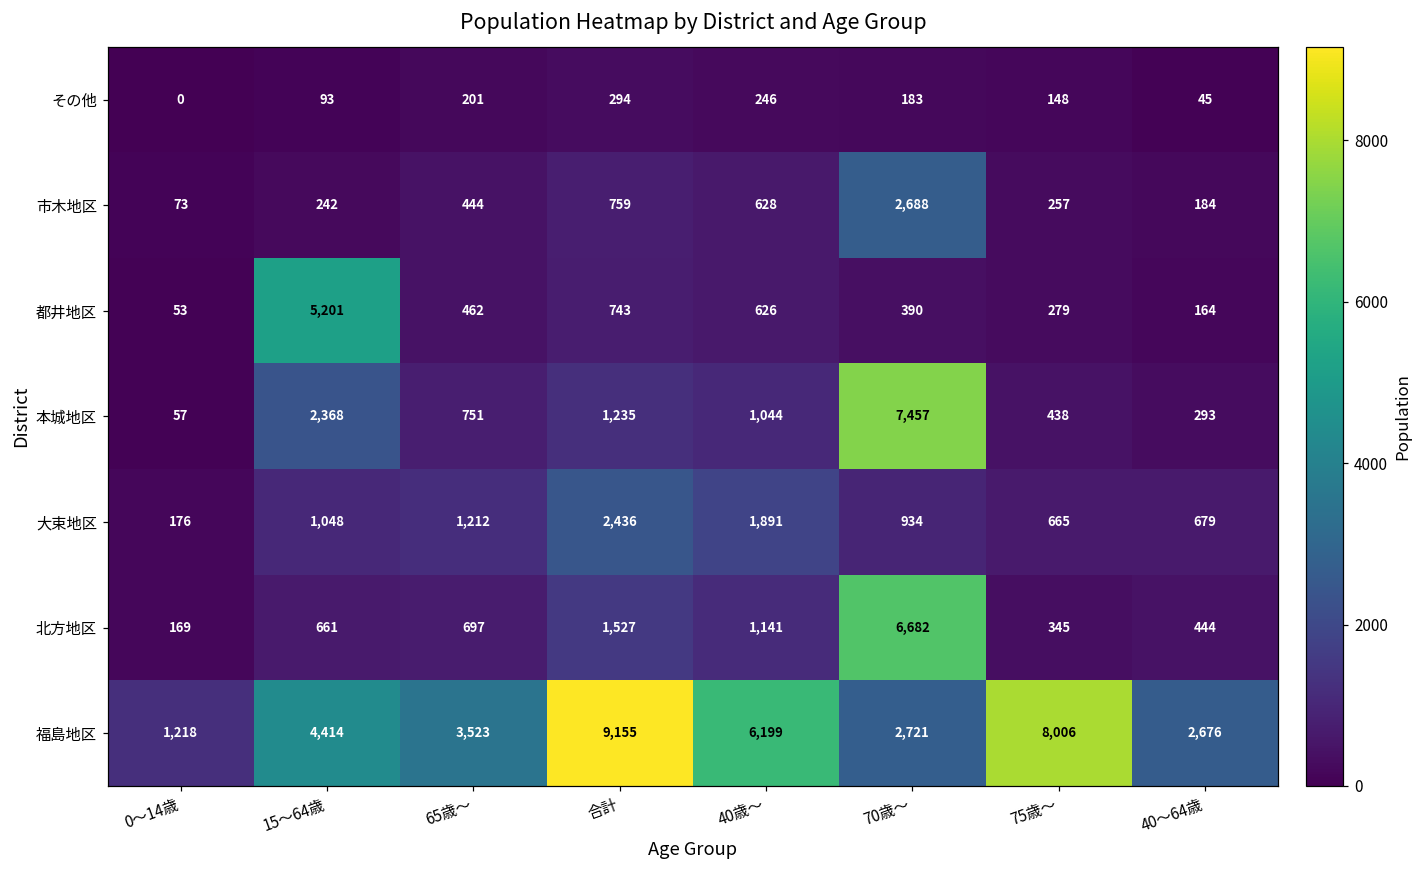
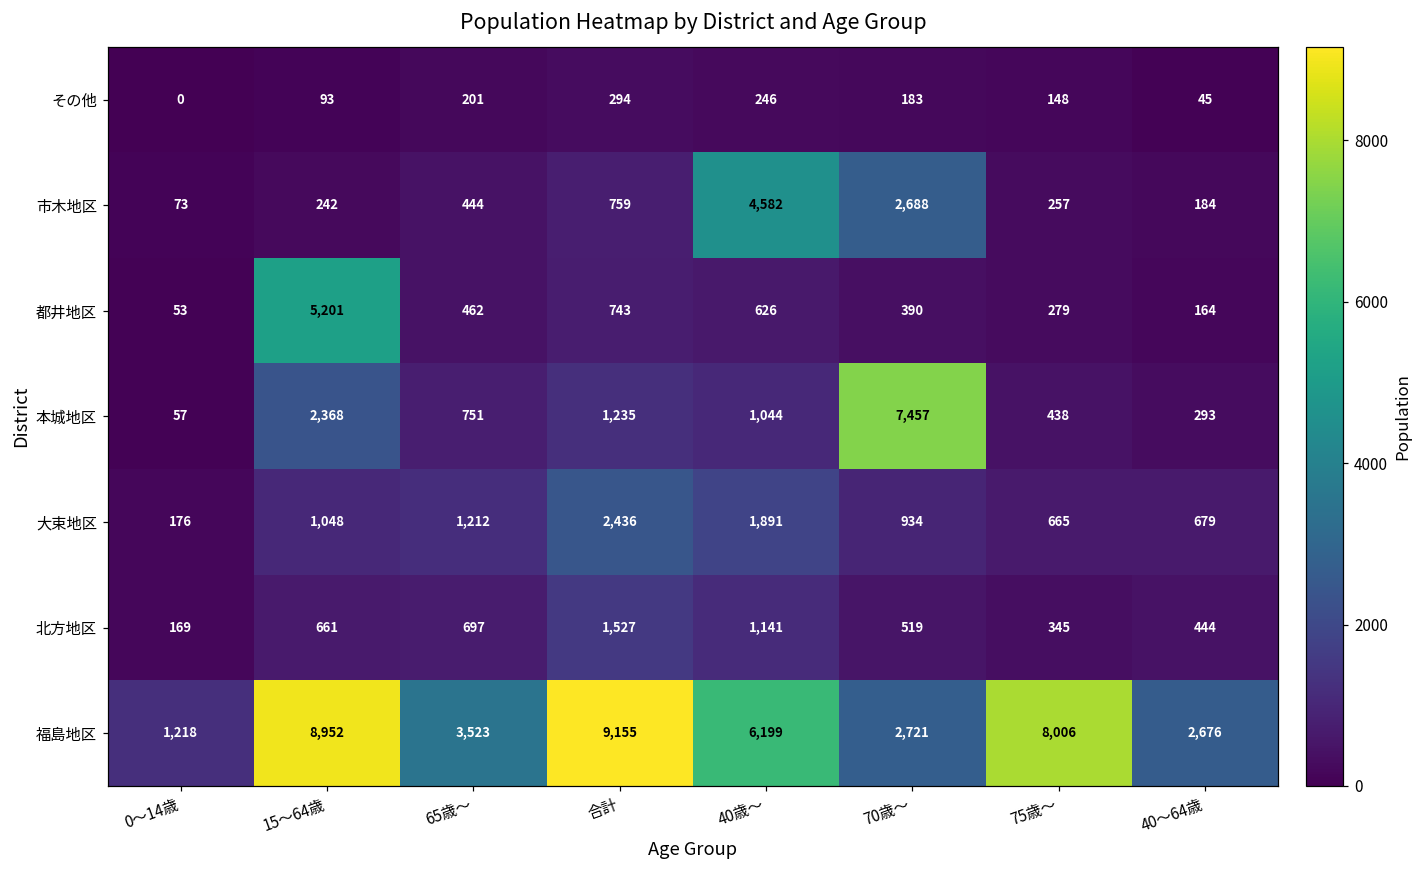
  {
    "その他": {
      "0～14歳": "0",
      "15～64歳": "93",
      "65歳～": "201",
      "合計": "294",
      "40歳～": "246",
      "70歳～": "183",
      "75歳～": "148",
      "40～64歳": "45"
    },
    "市木地区": {
      "0～14歳": "73",
      "15～64歳": "242",
      "65歳～": "444",
      "合計": "759",
-     "40歳～": "628",
+     "40歳～": "4,582",
      "70歳～": "2,688",
      "75歳～": "257",
      "40～64歳": "184"
    },
    "都井地区": {
      "0～14歳": "53",
      "15～64歳": "5,201",
      "65歳～": "462",
      "合計": "743",
      "40歳～": "626",
      "70歳～": "390",
      "75歳～": "279",
      "40～64歳": "164"
    },
    "本城地区": {
      "0～14歳": "57",
      "15～64歳": "2,368",
      "65歳～": "751",
      "合計": "1,235",
      "40歳～": "1,044",
      "70歳～": "7,457",
      "75歳～": "438",
      "40～64歳": "293"
    },
    "大束地区": {
      "0～14歳": "176",
      "15～64歳": "1,048",
      "65歳～": "1,212",
      "合計": "2,436",
      "40歳～": "1,891",
      "70歳～": "934",
      "75歳～": "665",
      "40～64歳": "679"
    },
    "北方地区": {
      "0～14歳": "169",
      "15～64歳": "661",
      "65歳～": "697",
      "合計": "1,527",
      "40歳～": "1,141",
-     "70歳～": "6,682",
+     "70歳～": "519",
      "75歳～": "345",
      "40～64歳": "444"
    },
    "福島地区": {
      "0～14歳": "1,218",
-     "15～64歳": "4,414",
+     "15～64歳": "8,952",
      "65歳～": "3,523",
      "合計": "9,155",
      "40歳～": "6,199",
      "70歳～": "2,721",
      "75歳～": "8,006",
      "40～64歳": "2,676"
    }
  }
